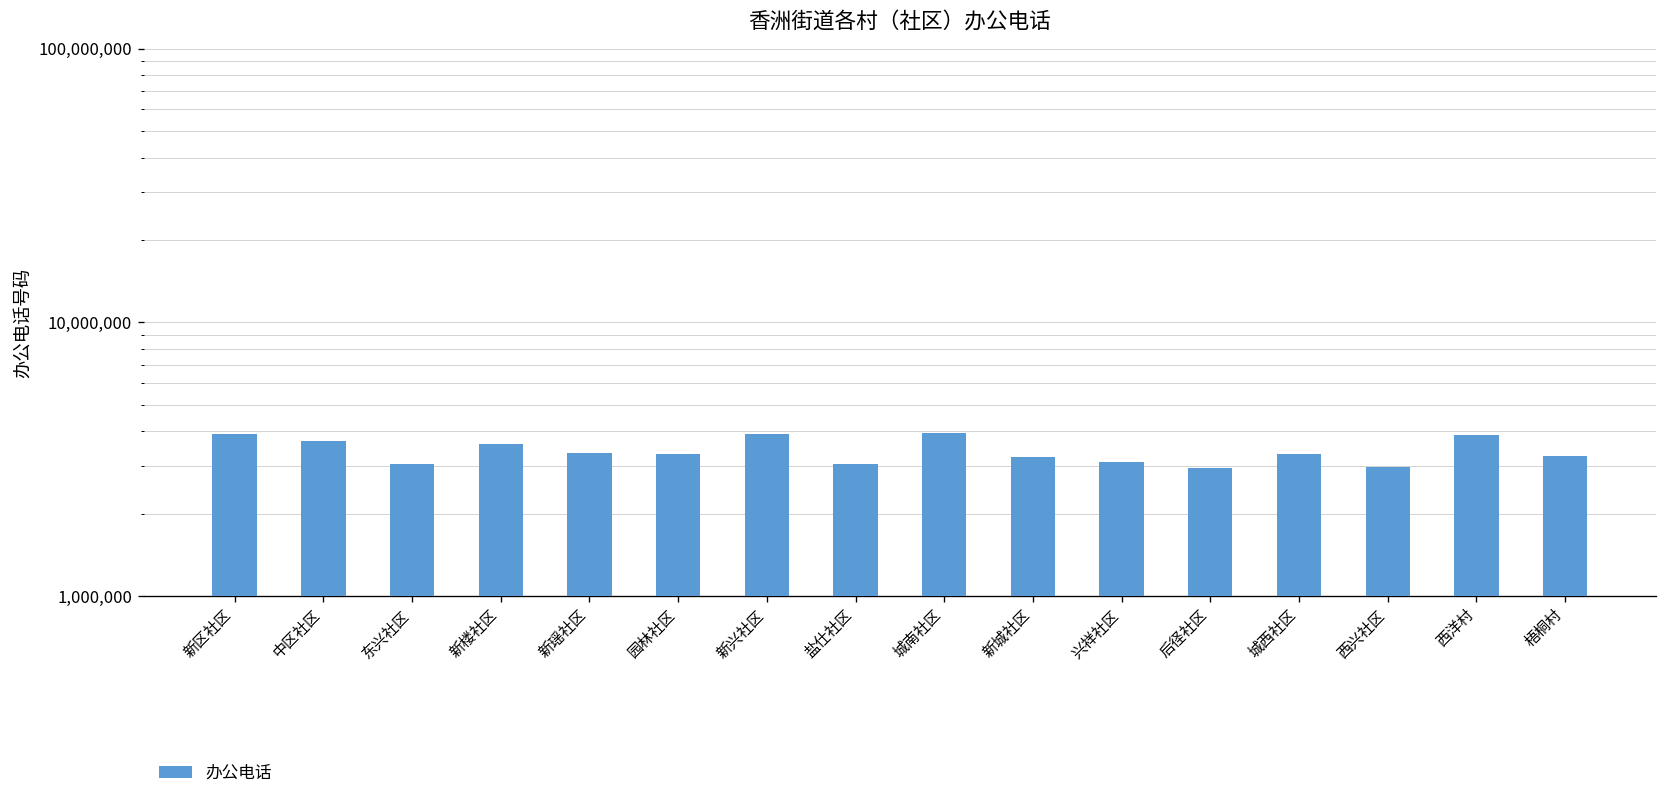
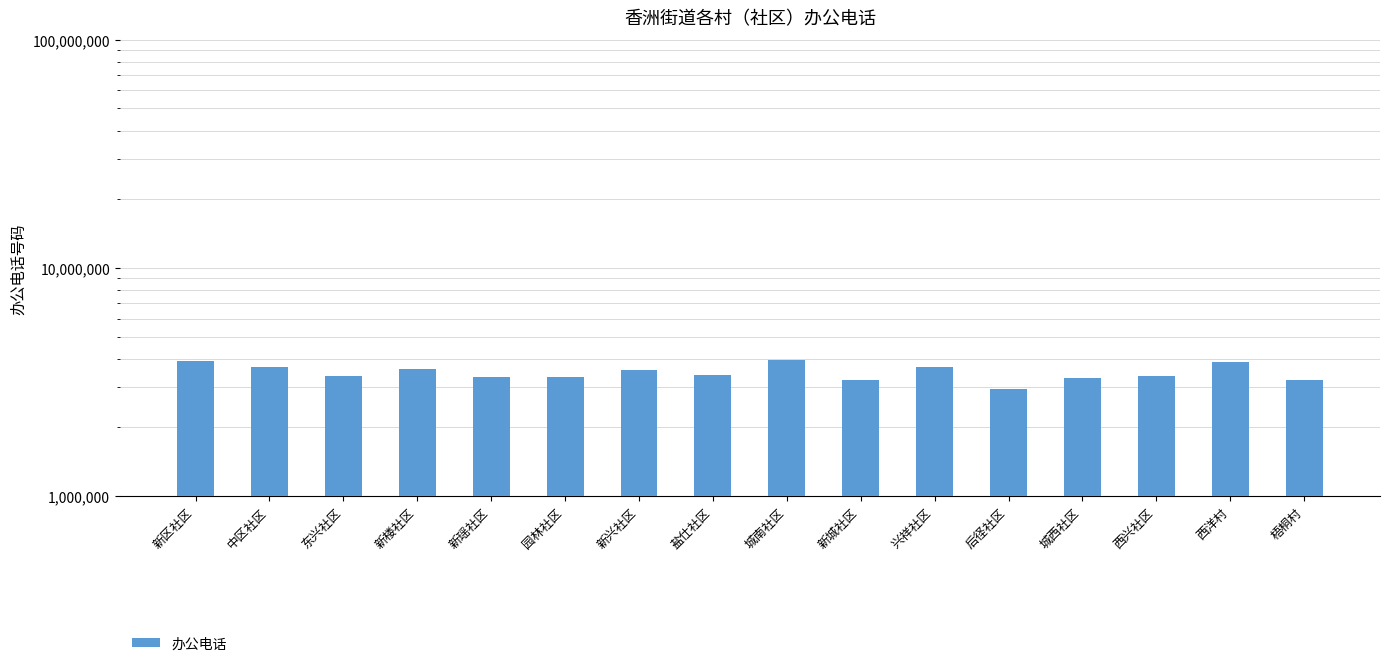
  {
    "新区社区": "3,900,000",
    "中区社区": "3,700,000",
-   "东兴社区": "3,000,000",
+   "东兴社区": "3,400,000",
    "新楼社区": "3,600,000",
    "新瑶社区": "3,300,000",
    "园林社区": "3,300,000",
-   "新兴社区": "3,900,000",
-   "盐仕社区": "3,000,000",
+   "新兴社区": "3,600,000",
+   "盐仕社区": "3,400,000",
    "城南社区": "3,900,000",
    "新城社区": "3,200,000",
-   "兴祥社区": "3,100,000",
+   "兴祥社区": "3,700,000",
    "后径社区": "2,900,000",
    "城西社区": "3,300,000",
-   "西兴社区": "3,000,000",
+   "西兴社区": "3,400,000",
    "西洋村": "3,900,000",
    "梧桐村": "3,200,000"
  }
